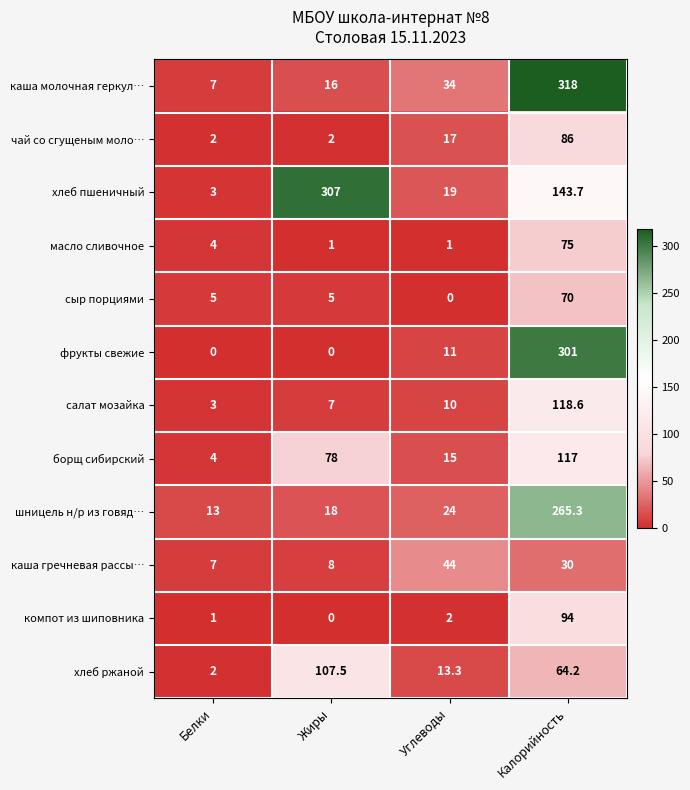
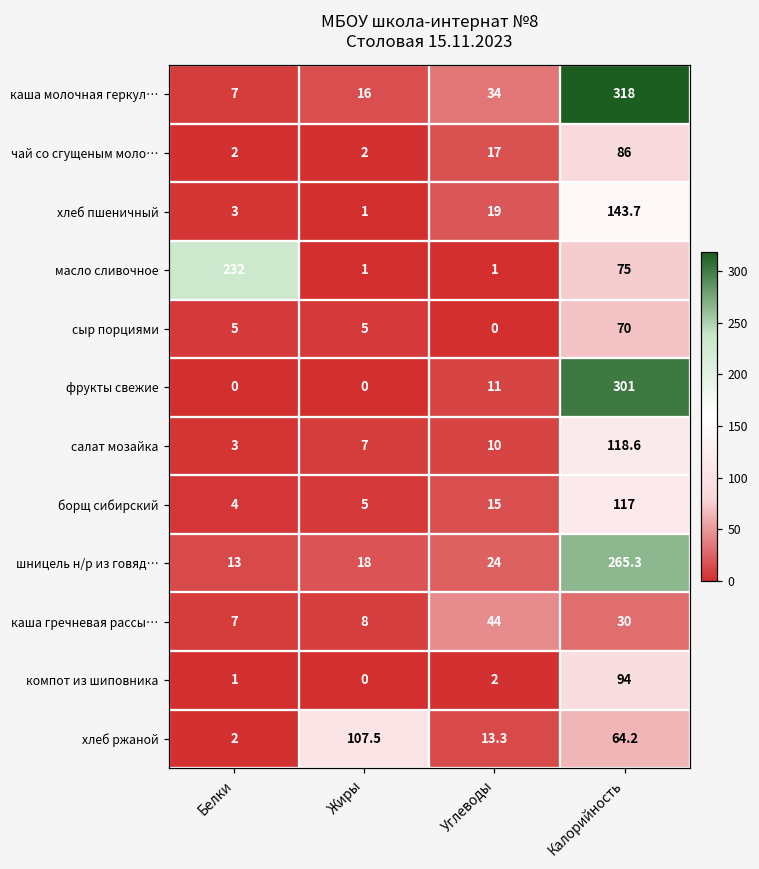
  {
    "каша молочная геркул…": {
      "Белки": 7,
      "Жиры": 16,
      "Углеводы": 34,
      "Калорийность": 318
    },
    "чай со сгущеным моло…": {
      "Белки": 2,
      "Жиры": 2,
      "Углеводы": 17,
      "Калорийность": 86
    },
    "хлеб пшеничный": {
      "Белки": 3,
-     "Жиры": 307,
+     "Жиры": 1,
      "Углеводы": 19,
      "Калорийность": 143.7
    },
    "масло сливочное": {
-     "Белки": 4,
+     "Белки": 232,
      "Жиры": 1,
      "Углеводы": 1,
      "Калорийность": 75
    },
    "сыр порциями": {
      "Белки": 5,
      "Жиры": 5,
      "Углеводы": 0,
      "Калорийность": 70
    },
    "фрукты свежие": {
      "Белки": 0,
      "Жиры": 0,
      "Углеводы": 11,
      "Калорийность": 301
    },
    "салат мозайка": {
      "Белки": 3,
      "Жиры": 7,
      "Углеводы": 10,
      "Калорийность": 118.6
    },
    "борщ сибирский": {
      "Белки": 4,
-     "Жиры": 78,
+     "Жиры": 5,
      "Углеводы": 15,
      "Калорийность": 117
    },
    "шницель н/р из говяд…": {
      "Белки": 13,
      "Жиры": 18,
      "Углеводы": 24,
      "Калорийность": 265.3
    },
    "каша гречневая рассы…": {
      "Белки": 7,
      "Жиры": 8,
      "Углеводы": 44,
      "Калорийность": 30
    },
    "компот из шиповника": {
      "Белки": 1,
      "Жиры": 0,
      "Углеводы": 2,
      "Калорийность": 94
    },
    "хлеб ржаной": {
      "Белки": 2,
      "Жиры": 107.5,
      "Углеводы": 13.3,
      "Калорийность": 64.2
    }
  }
